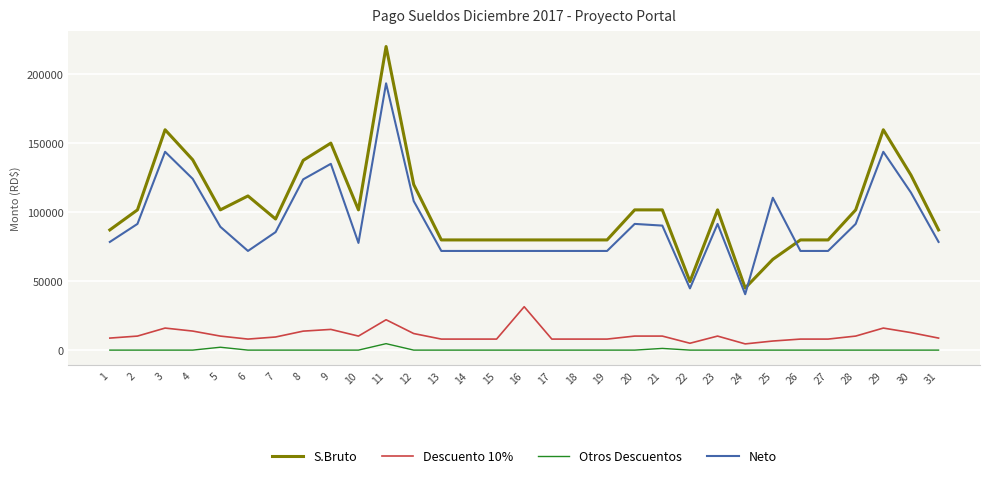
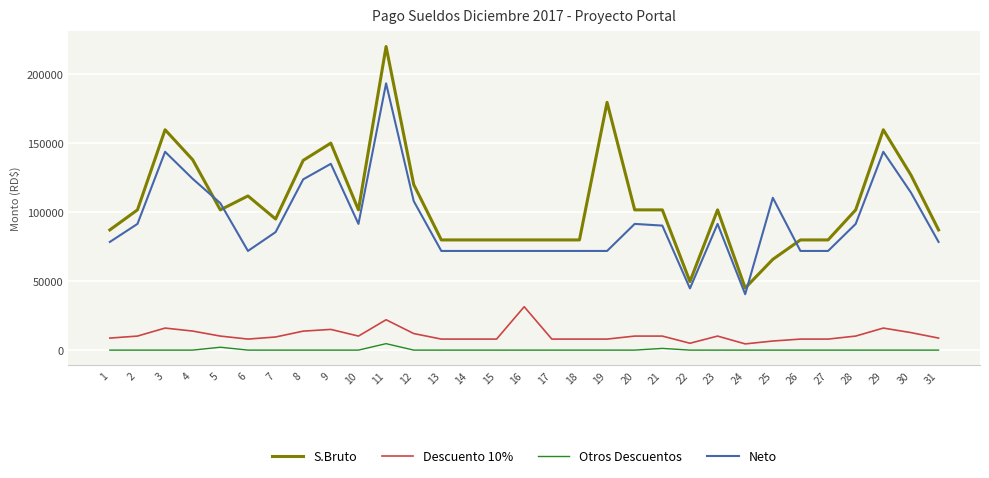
  {
    "S.Bruto": {
      "1": 87000,
      "2": 102000,
      "3": 160000,
      "4": 138000,
      "5": 102000,
      "6": 112000,
      "7": 95000,
      "8": 138000,
      "9": 150000,
      "10": 102000,
      "11": 220000,
      "12": 120000,
      "13": 80000,
      "14": 80000,
      "15": 80000,
      "16": 80000,
      "17": 80000,
      "18": 80000,
-     "19": 80000,
+     "19": 180000,
      "20": 102000,
      "21": 102000,
      "22": 50000,
      "23": 102000,
      "24": 45000,
      "25": 66000,
      "26": 80000,
      "27": 80000,
      "28": 102000,
      "29": 160000,
      "30": 127000,
      "31": 87000
    },
    "Descuento 10%": {
      "1": 9000,
      "2": 10000,
      "3": 16000,
      "4": 14000,
      "5": 10000,
      "6": 8000,
      "7": 10000,
      "8": 14000,
      "9": 15000,
      "10": 10000,
      "11": 22000,
      "12": 12000,
      "13": 8000,
      "14": 8000,
      "15": 8000,
      "16": 31000,
      "17": 8000,
      "18": 8000,
      "19": 8000,
      "20": 10000,
      "21": 10000,
      "22": 5000,
      "23": 10000,
      "24": 5000,
      "25": 7000,
      "26": 8000,
      "27": 8000,
      "28": 10000,
      "29": 16000,
      "30": 13000,
      "31": 9000
    },
    "Otros Descuentos": {
      "1": 0,
      "2": 0,
      "3": 0,
      "4": 0,
      "5": 2000,
      "6": 0,
      "7": 0,
      "8": 0,
      "9": 0,
      "10": 0,
      "11": 5000,
      "12": 0,
      "13": 0,
      "14": 0,
      "15": 0,
      "16": 0,
      "17": 0,
      "18": 0,
      "19": 0,
      "20": 0,
      "21": 1000,
      "22": 0,
      "23": 0,
      "24": 0,
      "25": 0,
      "26": 0,
      "27": 0,
      "28": 0,
      "29": 0,
      "30": 0,
      "31": 0
    },
    "Neto": {
      "1": 78000,
      "2": 91000,
      "3": 144000,
      "4": 124000,
-     "5": 89000,
+     "5": 106000,
      "6": 72000,
      "7": 86000,
      "8": 124000,
      "9": 135000,
-     "10": 78000,
+     "10": 91000,
      "11": 193000,
      "12": 108000,
      "13": 72000,
      "14": 72000,
      "15": 72000,
      "16": 72000,
      "17": 72000,
      "18": 72000,
      "19": 72000,
      "20": 91000,
      "21": 90000,
      "22": 45000,
      "23": 91000,
      "24": 41000,
      "25": 110000,
      "26": 72000,
      "27": 72000,
      "28": 91000,
      "29": 144000,
      "30": 114000,
      "31": 78000
    }
  }
